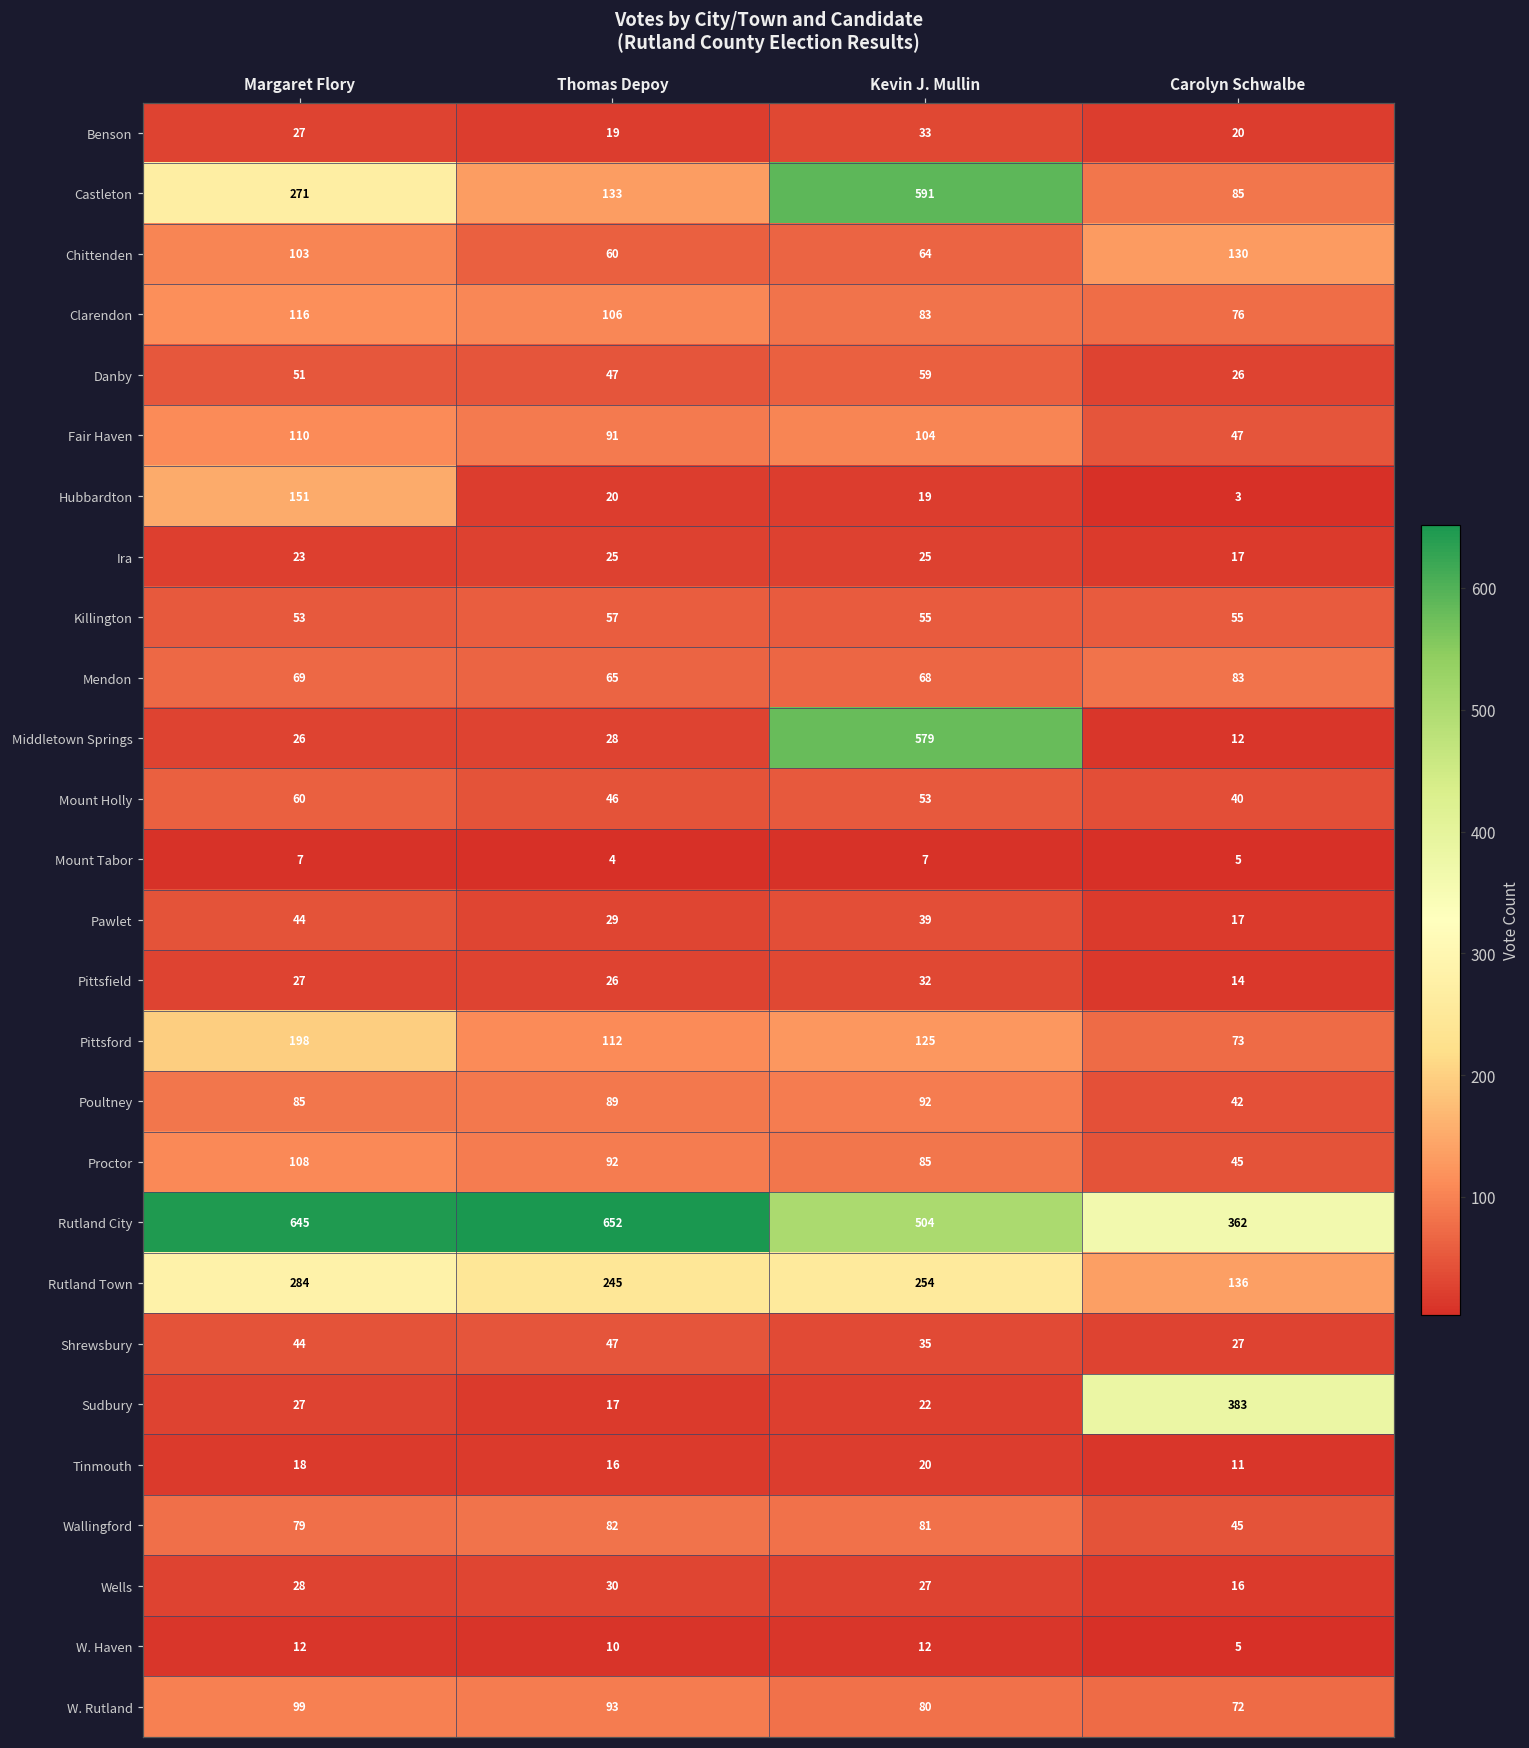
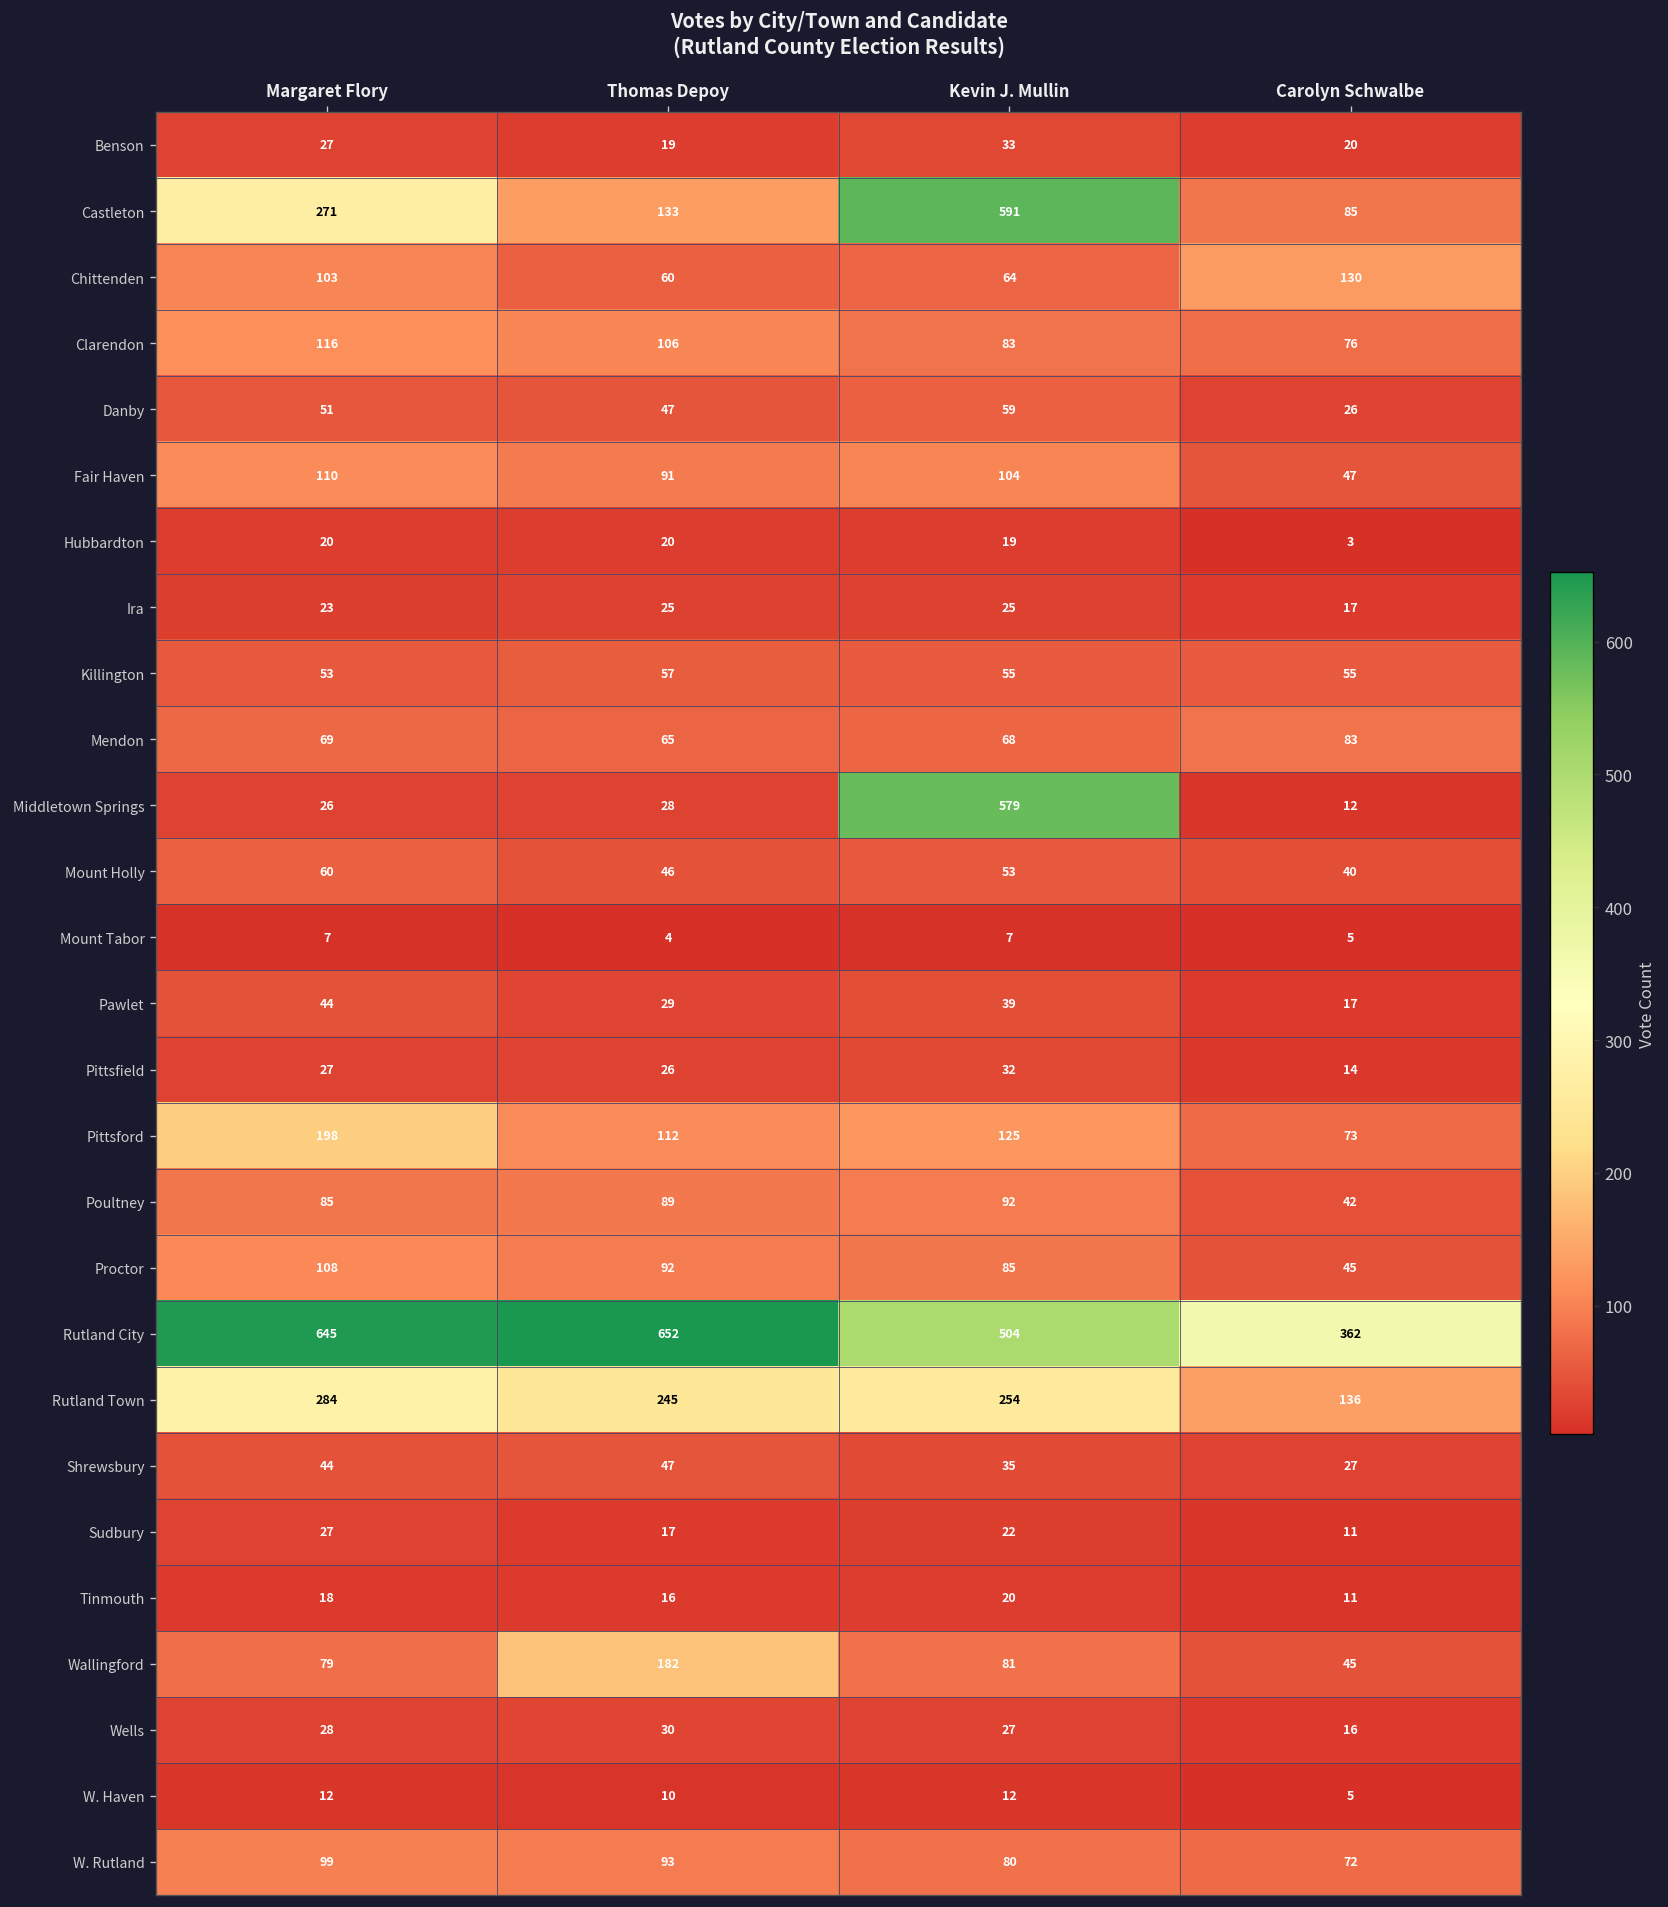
  {
    "Benson": {
      "Margaret Flory": 27,
      "Thomas Depoy": 19,
      "Kevin J. Mullin": 33,
      "Carolyn Schwalbe": 20
    },
    "Castleton": {
      "Margaret Flory": 271,
      "Thomas Depoy": 133,
      "Kevin J. Mullin": 591,
      "Carolyn Schwalbe": 85
    },
    "Chittenden": {
      "Margaret Flory": 103,
      "Thomas Depoy": 60,
      "Kevin J. Mullin": 64,
      "Carolyn Schwalbe": 130
    },
    "Clarendon": {
      "Margaret Flory": 116,
      "Thomas Depoy": 106,
      "Kevin J. Mullin": 83,
      "Carolyn Schwalbe": 76
    },
    "Danby": {
      "Margaret Flory": 51,
      "Thomas Depoy": 47,
      "Kevin J. Mullin": 59,
      "Carolyn Schwalbe": 26
    },
    "Fair Haven": {
      "Margaret Flory": 110,
      "Thomas Depoy": 91,
      "Kevin J. Mullin": 104,
      "Carolyn Schwalbe": 47
    },
    "Hubbardton": {
-     "Margaret Flory": 151,
+     "Margaret Flory": 20,
      "Thomas Depoy": 20,
      "Kevin J. Mullin": 19,
      "Carolyn Schwalbe": 3
    },
    "Ira": {
      "Margaret Flory": 23,
      "Thomas Depoy": 25,
      "Kevin J. Mullin": 25,
      "Carolyn Schwalbe": 17
    },
    "Killington": {
      "Margaret Flory": 53,
      "Thomas Depoy": 57,
      "Kevin J. Mullin": 55,
      "Carolyn Schwalbe": 55
    },
    "Mendon": {
      "Margaret Flory": 69,
      "Thomas Depoy": 65,
      "Kevin J. Mullin": 68,
      "Carolyn Schwalbe": 83
    },
    "Middletown Springs": {
      "Margaret Flory": 26,
      "Thomas Depoy": 28,
      "Kevin J. Mullin": 579,
      "Carolyn Schwalbe": 12
    },
    "Mount Holly": {
      "Margaret Flory": 60,
      "Thomas Depoy": 46,
      "Kevin J. Mullin": 53,
      "Carolyn Schwalbe": 40
    },
    "Mount Tabor": {
      "Margaret Flory": 7,
      "Thomas Depoy": 4,
      "Kevin J. Mullin": 7,
      "Carolyn Schwalbe": 5
    },
    "Pawlet": {
      "Margaret Flory": 44,
      "Thomas Depoy": 29,
      "Kevin J. Mullin": 39,
      "Carolyn Schwalbe": 17
    },
    "Pittsfield": {
      "Margaret Flory": 27,
      "Thomas Depoy": 26,
      "Kevin J. Mullin": 32,
      "Carolyn Schwalbe": 14
    },
    "Pittsford": {
      "Margaret Flory": 198,
      "Thomas Depoy": 112,
      "Kevin J. Mullin": 125,
      "Carolyn Schwalbe": 73
    },
    "Poultney": {
      "Margaret Flory": 85,
      "Thomas Depoy": 89,
      "Kevin J. Mullin": 92,
      "Carolyn Schwalbe": 42
    },
    "Proctor": {
      "Margaret Flory": 108,
      "Thomas Depoy": 92,
      "Kevin J. Mullin": 85,
      "Carolyn Schwalbe": 45
    },
    "Rutland City": {
      "Margaret Flory": 645,
      "Thomas Depoy": 652,
      "Kevin J. Mullin": 504,
      "Carolyn Schwalbe": 362
    },
    "Rutland Town": {
      "Margaret Flory": 284,
      "Thomas Depoy": 245,
      "Kevin J. Mullin": 254,
      "Carolyn Schwalbe": 136
    },
    "Shrewsbury": {
      "Margaret Flory": 44,
      "Thomas Depoy": 47,
      "Kevin J. Mullin": 35,
      "Carolyn Schwalbe": 27
    },
    "Sudbury": {
      "Margaret Flory": 27,
      "Thomas Depoy": 17,
      "Kevin J. Mullin": 22,
-     "Carolyn Schwalbe": 383
+     "Carolyn Schwalbe": 11
    },
    "Tinmouth": {
      "Margaret Flory": 18,
      "Thomas Depoy": 16,
      "Kevin J. Mullin": 20,
      "Carolyn Schwalbe": 11
    },
    "Wallingford": {
      "Margaret Flory": 79,
-     "Thomas Depoy": 82,
+     "Thomas Depoy": 182,
      "Kevin J. Mullin": 81,
      "Carolyn Schwalbe": 45
    },
    "Wells": {
      "Margaret Flory": 28,
      "Thomas Depoy": 30,
      "Kevin J. Mullin": 27,
      "Carolyn Schwalbe": 16
    },
    "W. Haven": {
      "Margaret Flory": 12,
      "Thomas Depoy": 10,
      "Kevin J. Mullin": 12,
      "Carolyn Schwalbe": 5
    },
    "W. Rutland": {
      "Margaret Flory": 99,
      "Thomas Depoy": 93,
      "Kevin J. Mullin": 80,
      "Carolyn Schwalbe": 72
    }
  }
